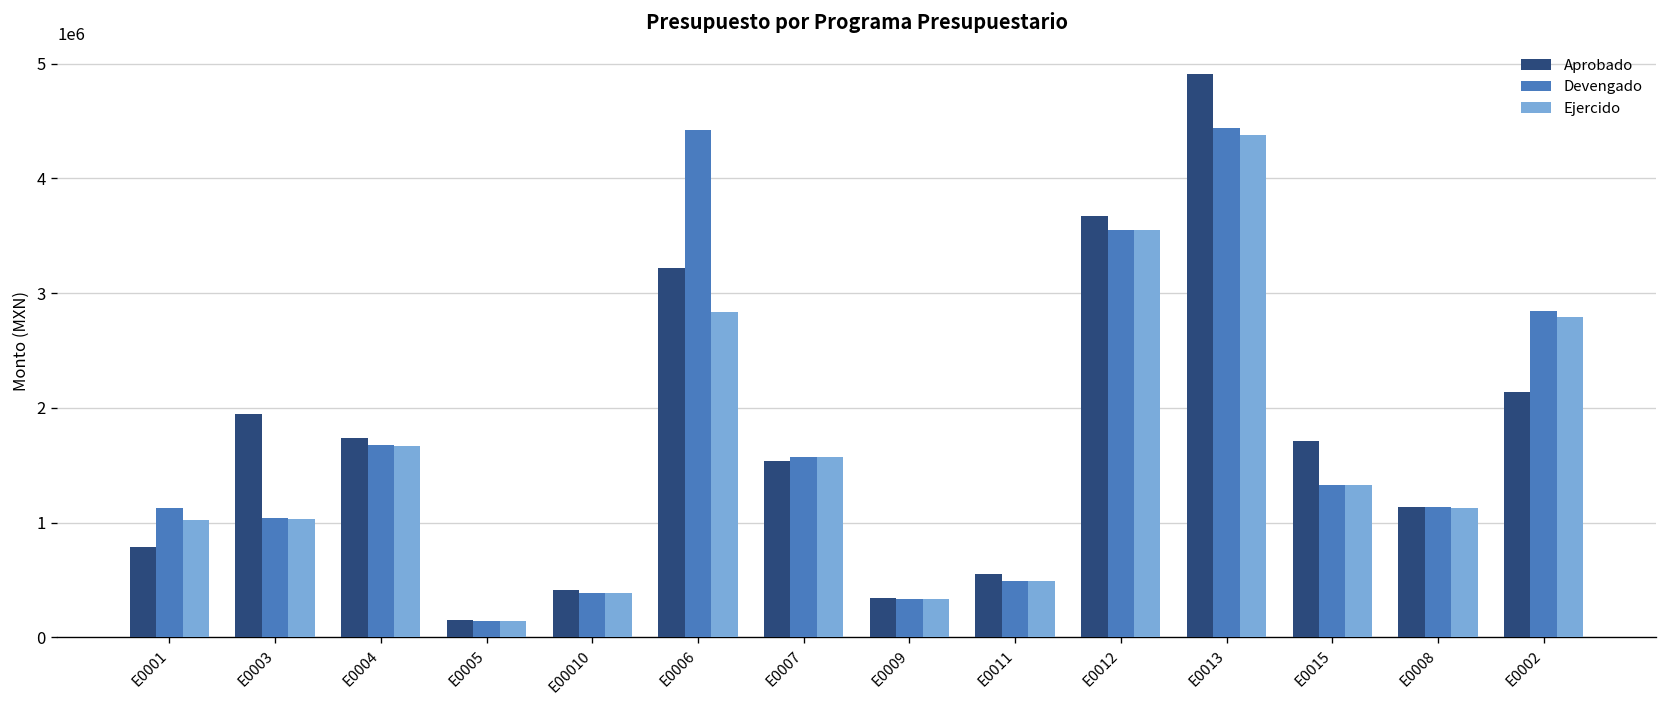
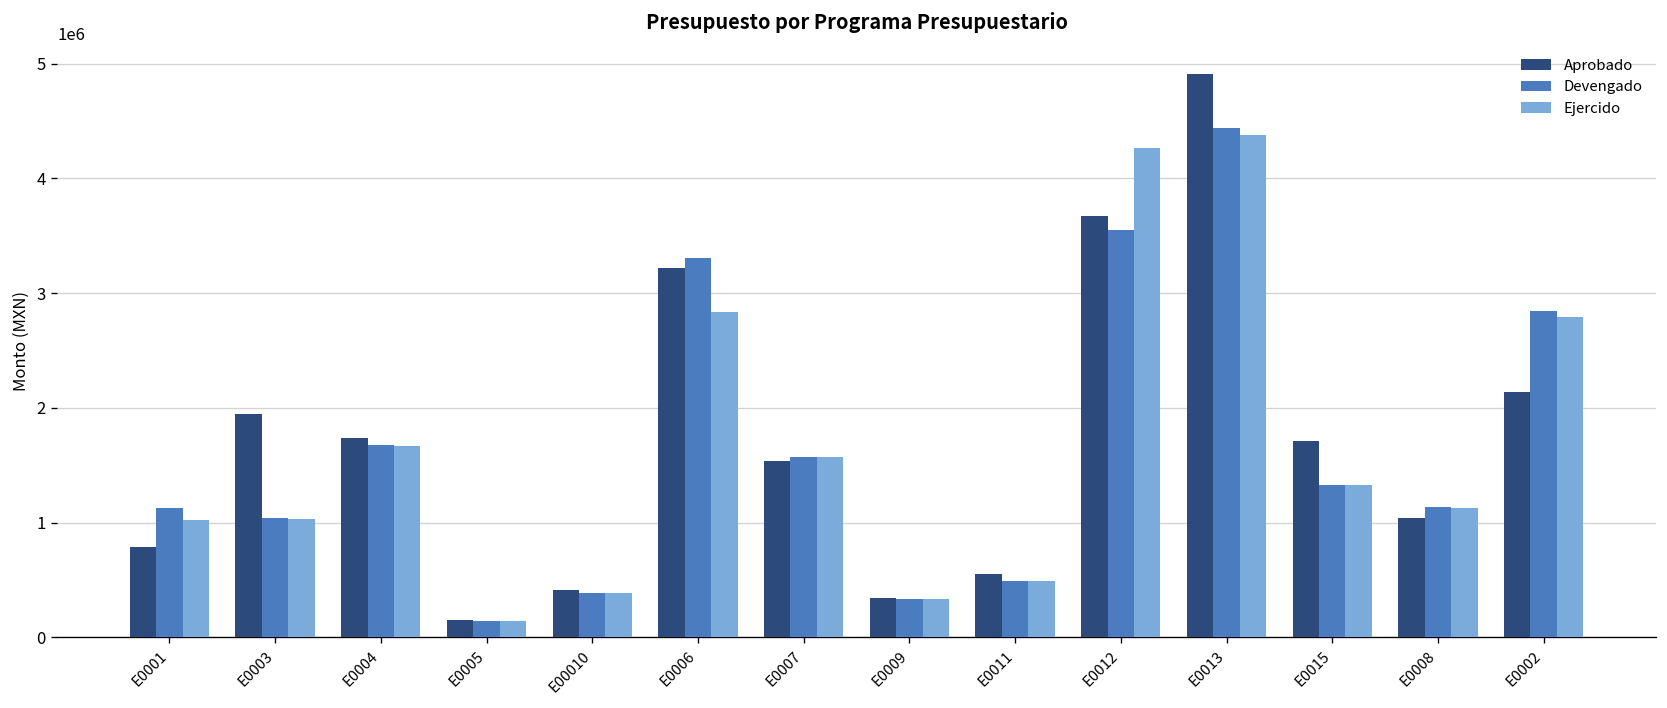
  {
    "Aprobado": {
      "E0001": 800000,
      "E0003": 1900000,
      "E0004": 1700000,
      "E0005": 200000,
      "E00010": 400000,
      "E0006": 3200000,
      "E0007": 1500000,
      "E0009": 300000,
      "E0011": 600000,
      "E0012": 3700000,
      "E0013": 4900000,
      "E0015": 1700000,
-     "E0008": 1100000,
+     "E0008": 1000000,
      "E0002": 2100000
    },
    "Devengado": {
      "E0001": 1100000,
      "E0003": 1000000,
      "E0004": 1700000,
      "E0005": 100000,
      "E00010": 400000,
-     "E0006": 4400000,
+     "E0006": 3300000,
      "E0007": 1600000,
      "E0009": 300000,
      "E0011": 500000,
      "E0012": 3500000,
      "E0013": 4400000,
      "E0015": 1300000,
      "E0008": 1100000,
      "E0002": 2800000
    },
    "Ejercido": {
      "E0001": 1000000,
      "E0003": 1000000,
      "E0004": 1700000,
      "E0005": 100000,
      "E00010": 400000,
      "E0006": 2800000,
      "E0007": 1600000,
      "E0009": 300000,
      "E0011": 500000,
-     "E0012": 3500000,
+     "E0012": 4300000,
      "E0013": 4400000,
      "E0015": 1300000,
      "E0008": 1100000,
      "E0002": 2800000
    }
  }
